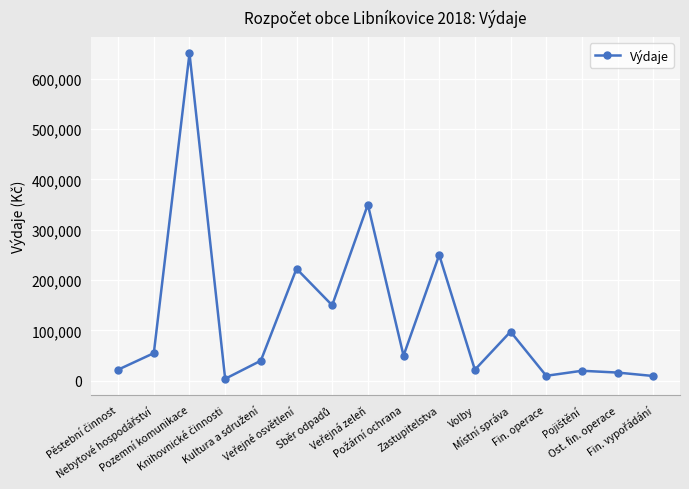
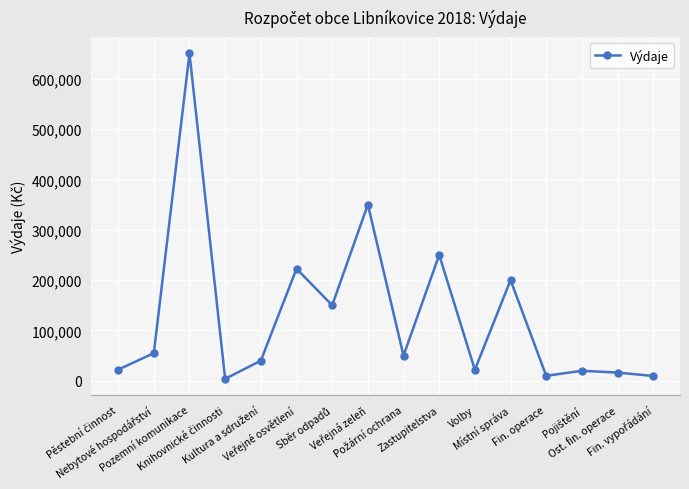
  {
    "Pěstební činnost": "20,000",
    "Nebytové hospodářství": "60,000",
    "Pozemní komunikace": "650,000",
    "Knihovnické činnosti": "0",
    "Kultura a sdružení": "40,000",
    "Veřejné osvětlení": "220,000",
    "Sběr odpadů": "150,000",
    "Veřejná zeleň": "350,000",
    "Požární ochrana": "50,000",
    "Zastupitelstva": "250,000",
    "Volby": "20,000",
-   "Místní správa": "100,000",
+   "Místní správa": "200,000",
    "Fin. operace": "10,000",
    "Pojištění": "20,000",
    "Ost. fin. operace": "20,000",
    "Fin. vypořádání": "10,000"
  }
